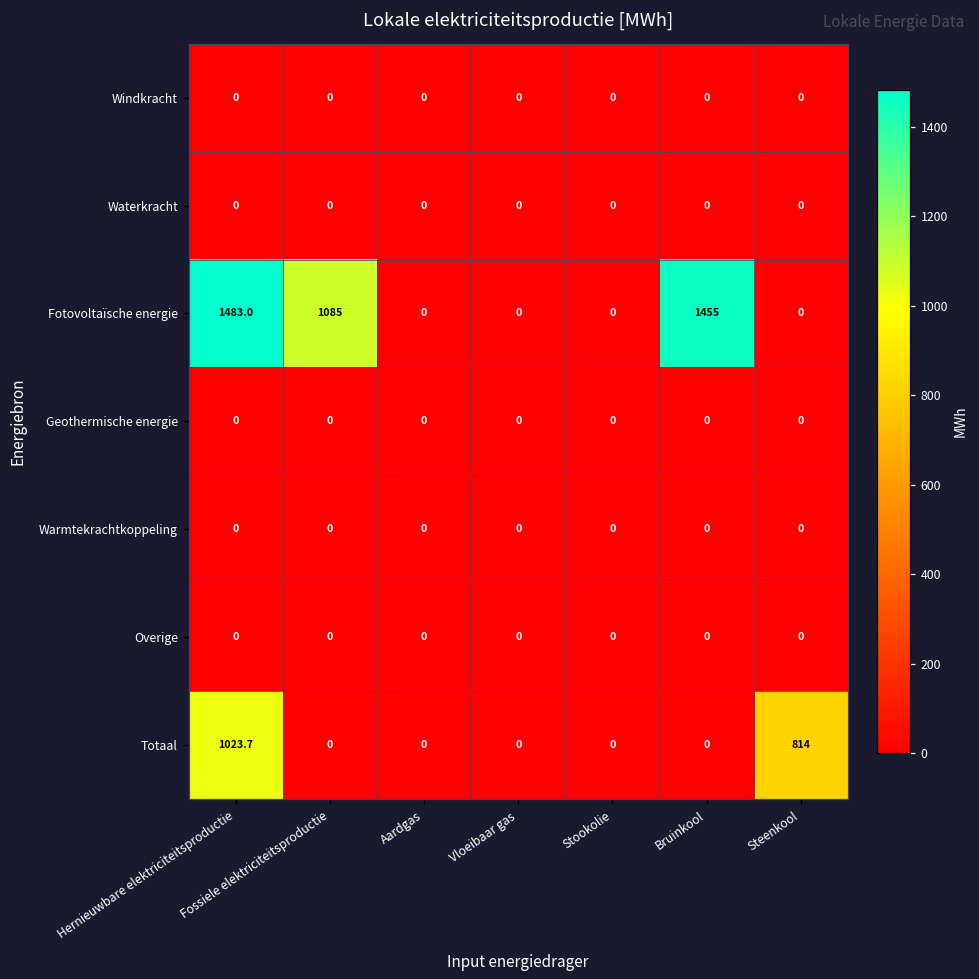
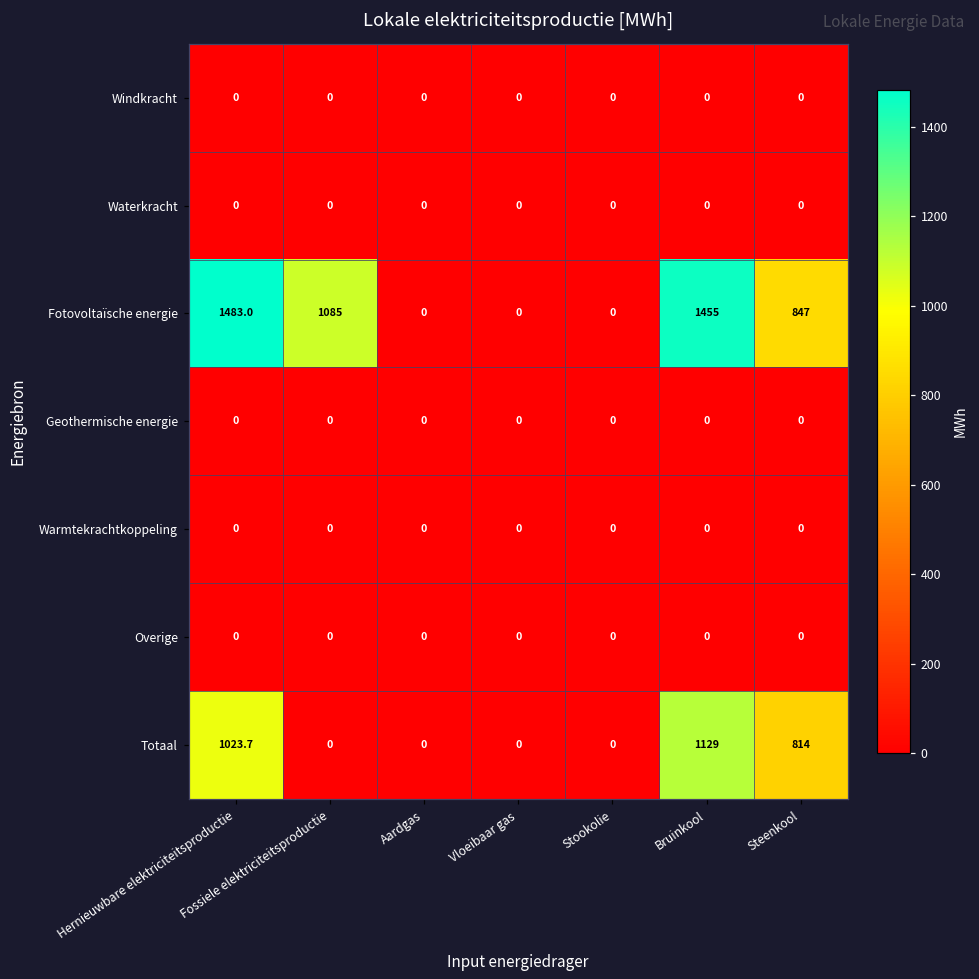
  {
    "Windkracht": {
      "Hernieuwbare elektriciteitsproductie": 0,
      "Fossiele elektriciteitsproductie": 0,
      "Aardgas": 0,
      "Vloeibaar gas": 0,
      "Stookolie": 0,
      "Bruinkool": 0,
      "Steenkool": 0
    },
    "Waterkracht": {
      "Hernieuwbare elektriciteitsproductie": 0,
      "Fossiele elektriciteitsproductie": 0,
      "Aardgas": 0,
      "Vloeibaar gas": 0,
      "Stookolie": 0,
      "Bruinkool": 0,
      "Steenkool": 0
    },
    "Fotovoltaïsche energie": {
      "Hernieuwbare elektriciteitsproductie": 1483.0,
      "Fossiele elektriciteitsproductie": 1085,
      "Aardgas": 0,
      "Vloeibaar gas": 0,
      "Stookolie": 0,
      "Bruinkool": 1455,
-     "Steenkool": 0
+     "Steenkool": 847
    },
    "Geothermische energie": {
      "Hernieuwbare elektriciteitsproductie": 0,
      "Fossiele elektriciteitsproductie": 0,
      "Aardgas": 0,
      "Vloeibaar gas": 0,
      "Stookolie": 0,
      "Bruinkool": 0,
      "Steenkool": 0
    },
    "Warmtekrachtkoppeling": {
      "Hernieuwbare elektriciteitsproductie": 0,
      "Fossiele elektriciteitsproductie": 0,
      "Aardgas": 0,
      "Vloeibaar gas": 0,
      "Stookolie": 0,
      "Bruinkool": 0,
      "Steenkool": 0
    },
    "Overige": {
      "Hernieuwbare elektriciteitsproductie": 0,
      "Fossiele elektriciteitsproductie": 0,
      "Aardgas": 0,
      "Vloeibaar gas": 0,
      "Stookolie": 0,
      "Bruinkool": 0,
      "Steenkool": 0
    },
    "Totaal": {
      "Hernieuwbare elektriciteitsproductie": 1023.7,
      "Fossiele elektriciteitsproductie": 0,
      "Aardgas": 0,
      "Vloeibaar gas": 0,
      "Stookolie": 0,
-     "Bruinkool": 0,
+     "Bruinkool": 1129,
      "Steenkool": 814
    }
  }
